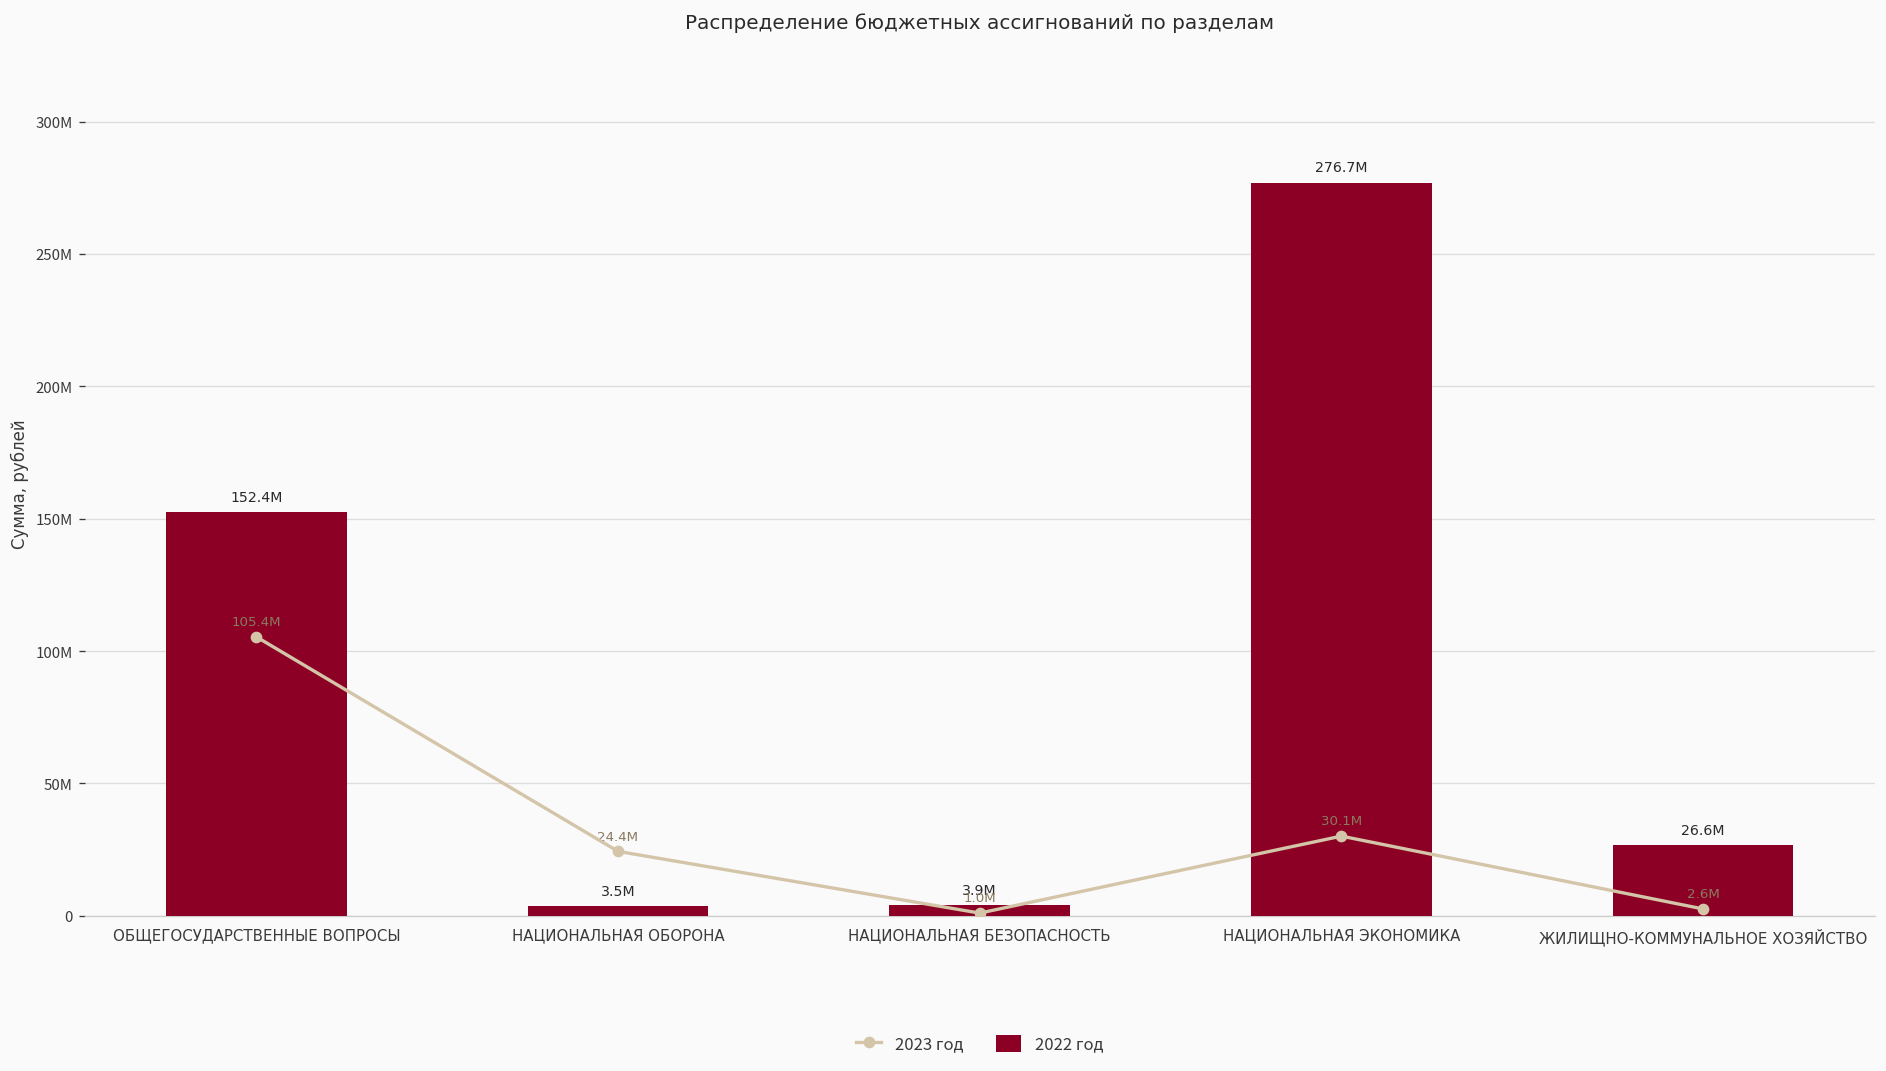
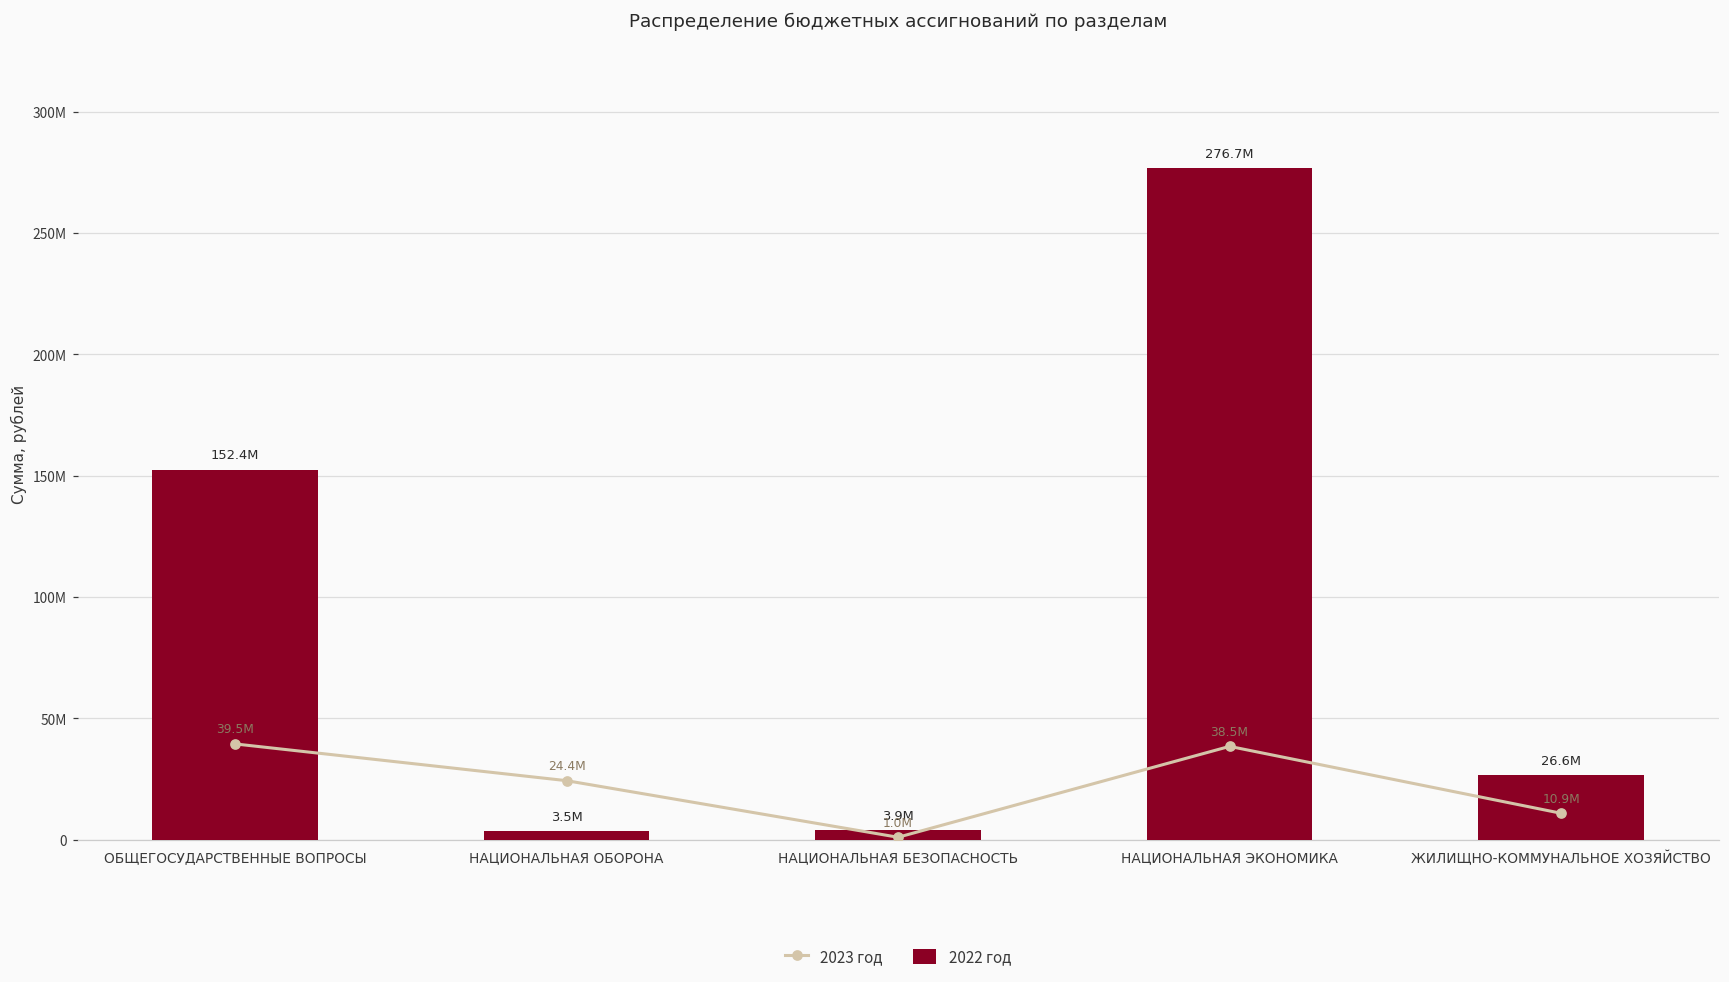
  {
    "2023 год": {
-     "ОБЩЕГОСУДАРСТВЕННЫЕ ВОПРОСЫ": "105.4M",
+     "ОБЩЕГОСУДАРСТВЕННЫЕ ВОПРОСЫ": "39.5M",
      "НАЦИОНАЛЬНАЯ ОБОРОНА": "24.4M",
-     "НАЦИОНАЛЬНАЯ ЭКОНОМИКА": "30.1M",
-     "ЖИЛИЩНО-КОММУНАЛЬНОЕ ХОЗЯЙСТВО": "2.6M"
+     "НАЦИОНАЛЬНАЯ ЭКОНОМИКА": "38.5M",
+     "ЖИЛИЩНО-КОММУНАЛЬНОЕ ХОЗЯЙСТВО": "10.9M"
    },
    "2022 год": {
      "ОБЩЕГОСУДАРСТВЕННЫЕ ВОПРОСЫ": "152.4M",
      "НАЦИОНАЛЬНАЯ ОБОРОНА": "3.5M",
      "НАЦИОНАЛЬНАЯ ЭКОНОМИКА": "276.7M",
      "ЖИЛИЩНО-КОММУНАЛЬНОЕ ХОЗЯЙСТВО": "26.6M"
    }
  }
